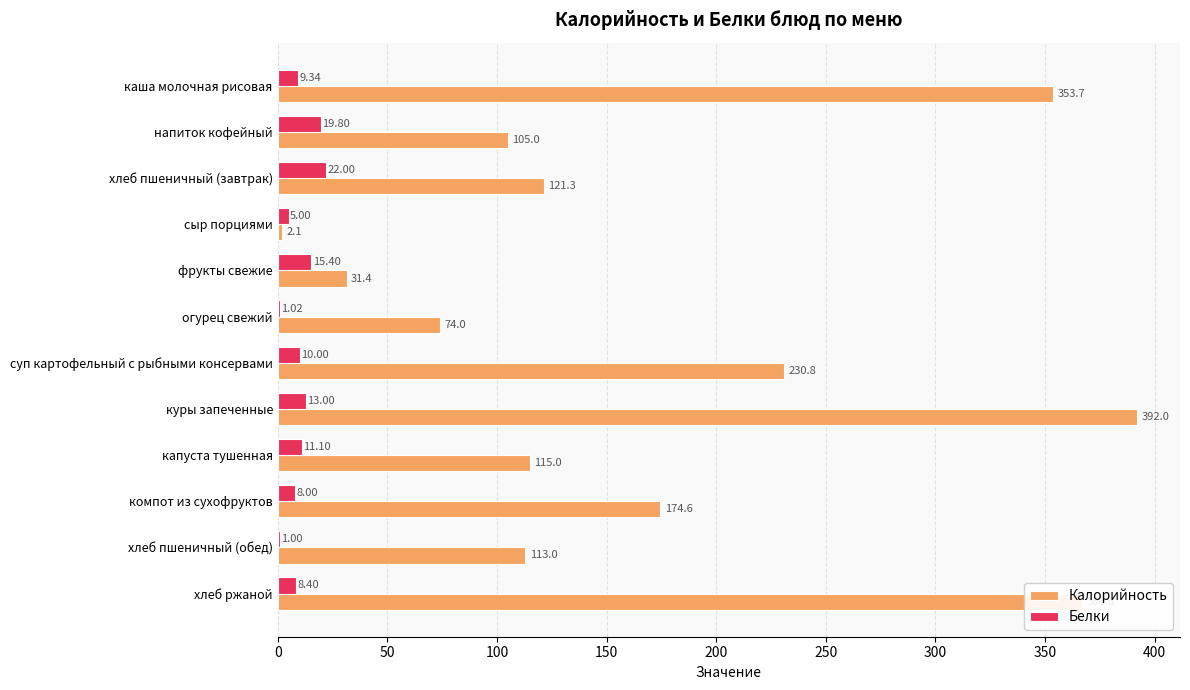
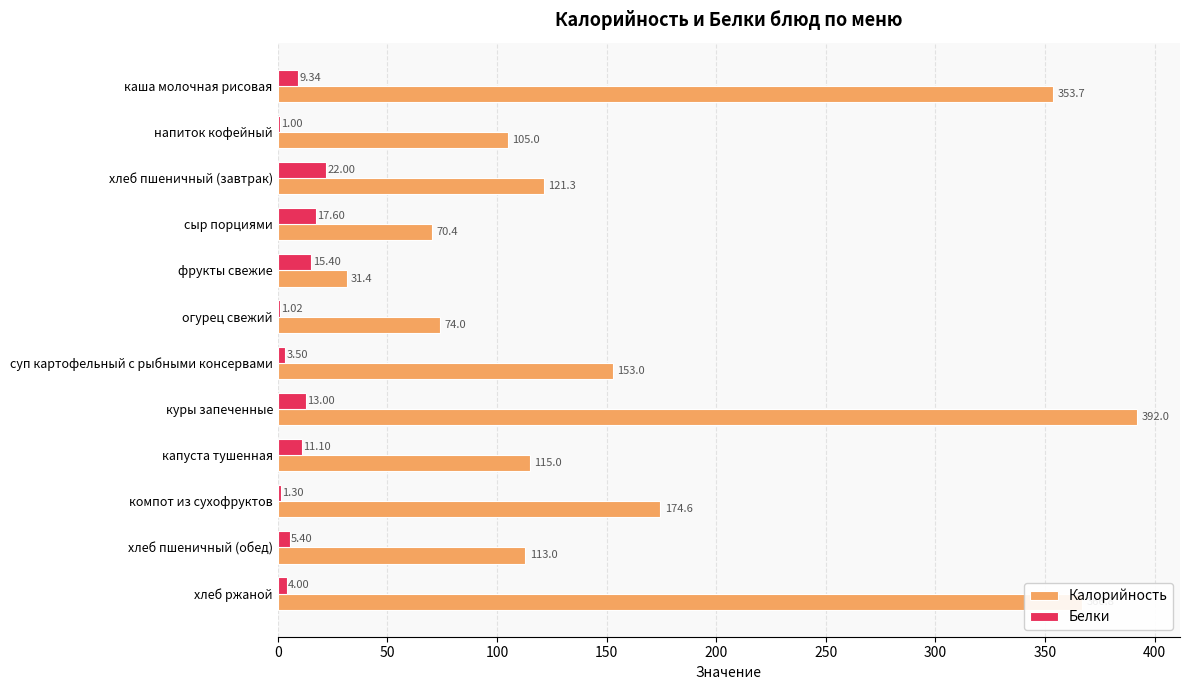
  {
    "Калорийность": {
      "каша молочная рисовая": 353.7,
      "напиток кофейный": 105.0,
      "хлеб пшеничный (завтрак)": 121.3,
-     "сыр порциями": 2.1,
+     "сыр порциями": 70.4,
      "фрукты свежие": 31.4,
      "огурец свежий": 74.0,
-     "суп картофельный с рыбными консервами": 230.8,
+     "суп картофельный с рыбными консервами": 153.0,
      "куры запеченные": 392.0,
      "капуста тушенная": 115.0,
      "компот из сухофруктов": 174.6,
      "хлеб пшеничный (обед)": 113.0
    },
    "Белки": {
      "каша молочная рисовая": 9.34,
-     "напиток кофейный": 19.80,
+     "напиток кофейный": 1.00,
      "хлеб пшеничный (завтрак)": 22.00,
-     "сыр порциями": 5.00,
+     "сыр порциями": 17.60,
      "фрукты свежие": 15.40,
      "огурец свежий": 1.02,
-     "суп картофельный с рыбными консервами": 10.00,
+     "суп картофельный с рыбными консервами": 3.50,
      "куры запеченные": 13.00,
      "капуста тушенная": 11.10,
-     "компот из сухофруктов": 8.00,
-     "хлеб пшеничный (обед)": 1.00,
-     "хлеб ржаной": 8.40
+     "компот из сухофруктов": 1.30,
+     "хлеб пшеничный (обед)": 5.40,
+     "хлеб ржаной": 4.00
    }
  }
